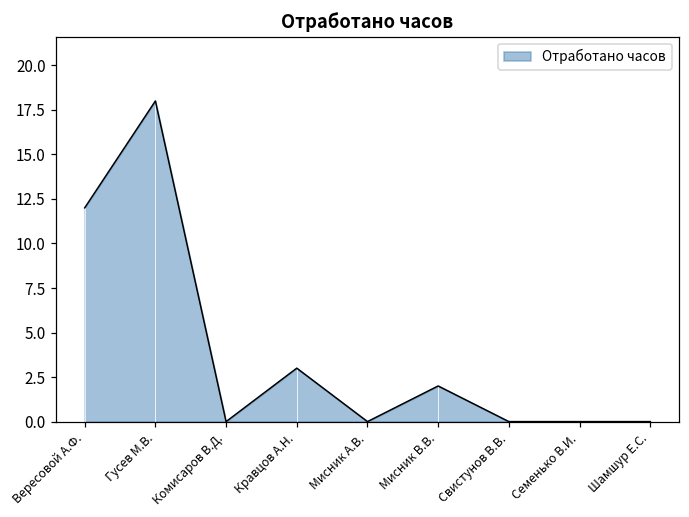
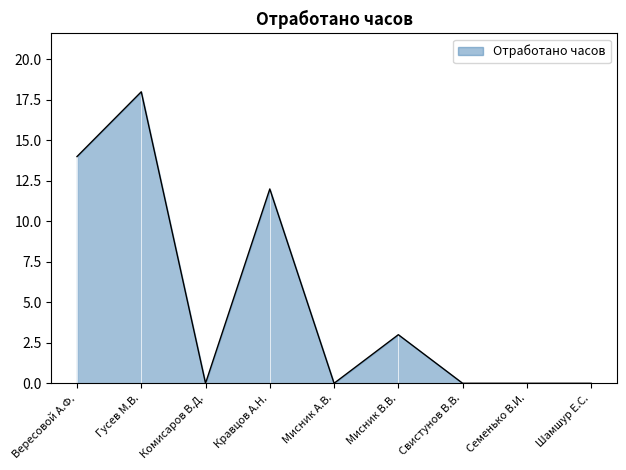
  {
-   "Вересовой А.Ф.": 12,
+   "Вересовой А.Ф.": 14,
    "Гусев М.В.": 18,
    "Комисаров В.Д.": 0,
-   "Кравцов А.Н.": 3,
+   "Кравцов А.Н.": 12,
    "Мисник А.В.": 0,
-   "Мисник В.В.": 2,
+   "Мисник В.В.": 3,
    "Свистунов В.В.": 0,
    "Семенько В.И.": 0,
    "Шамшур Е.С.": 0
  }
